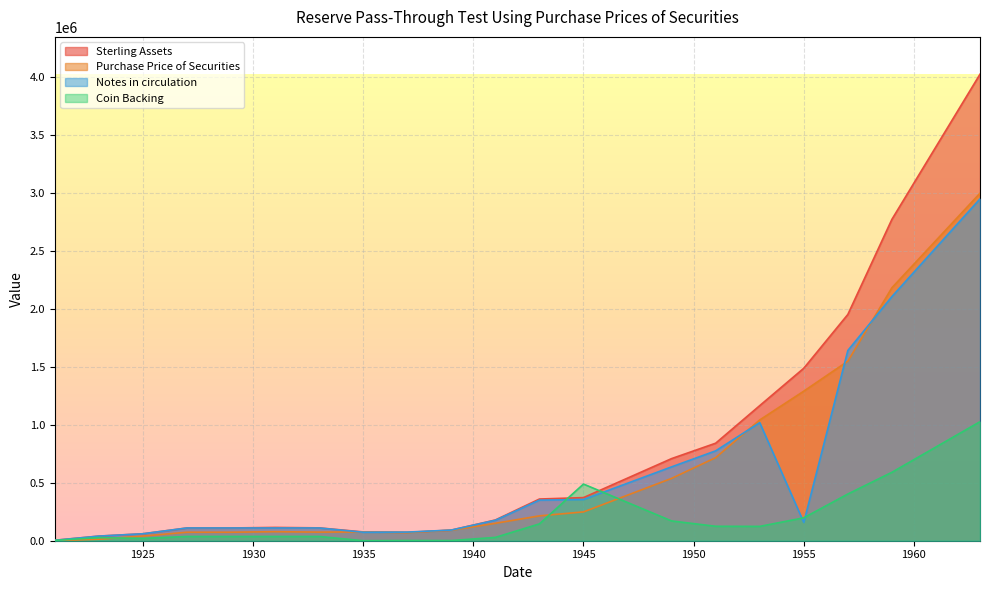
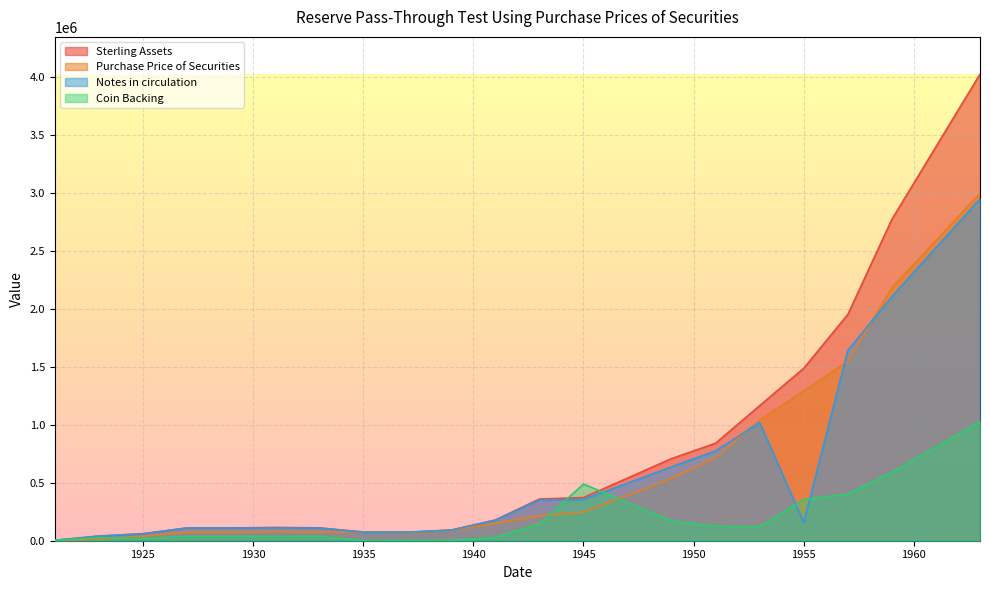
  {
    "Notes in circulation": {
      "1955": 160000
    },
    "Coin Backing": {
      "1935": 0,
      "1945": 490000,
-     "1955": 200000
+     "1955": 360000
    }
  }
